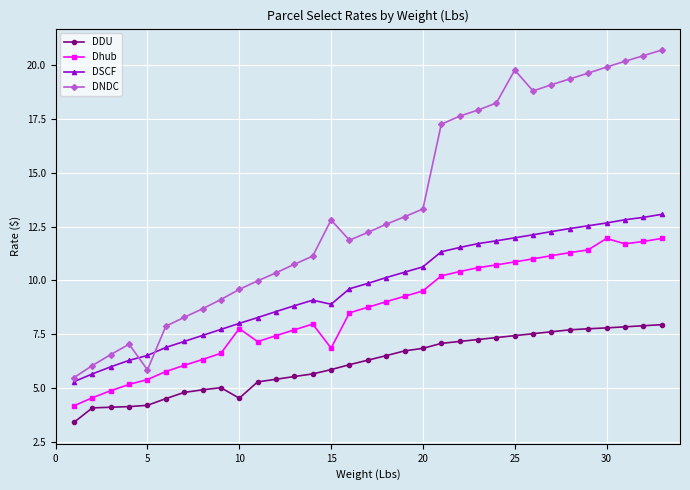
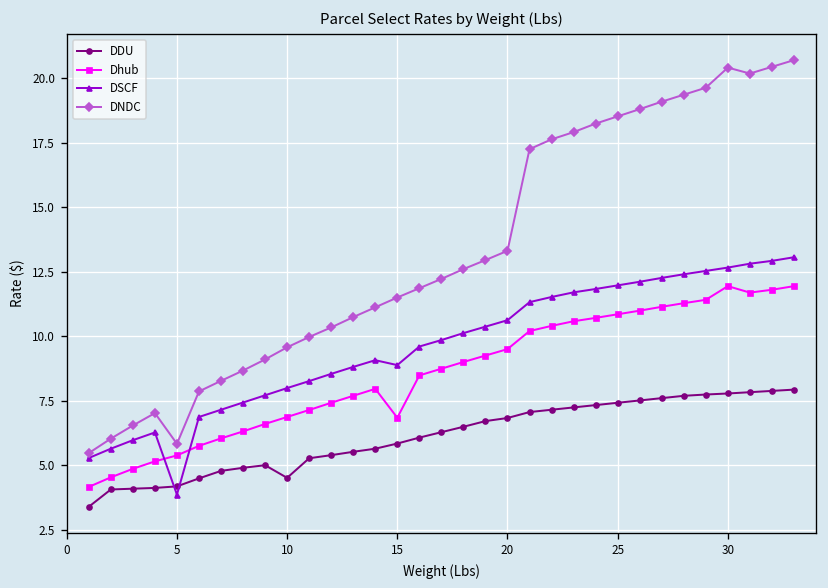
  {
    "DDU": {
      "5": 4.2,
      "10": 4.5,
      "15": 5.9,
      "20": 6.8,
      "25": 7.4,
      "30": 7.8
    },
    "Dhub": {
      "5": 5.4,
-     "10": 7.8,
+     "10": 6.9,
      "15": 6.9,
      "20": 9.5,
      "25": 10.9,
      "30": 12.0
    },
    "DSCF": {
-     "5": 6.5,
+     "5": 3.9,
      "10": 8.0,
      "15": 8.9,
      "20": 10.6,
      "25": 12.0,
      "30": 12.7
    },
    "DNDC": {
      "5": 5.8,
      "10": 9.6,
-     "15": 12.8,
+     "15": 11.5,
      "20": 13.3,
-     "25": 19.8,
-     "30": 19.9
+     "25": 18.5,
+     "30": 20.4
    }
  }
